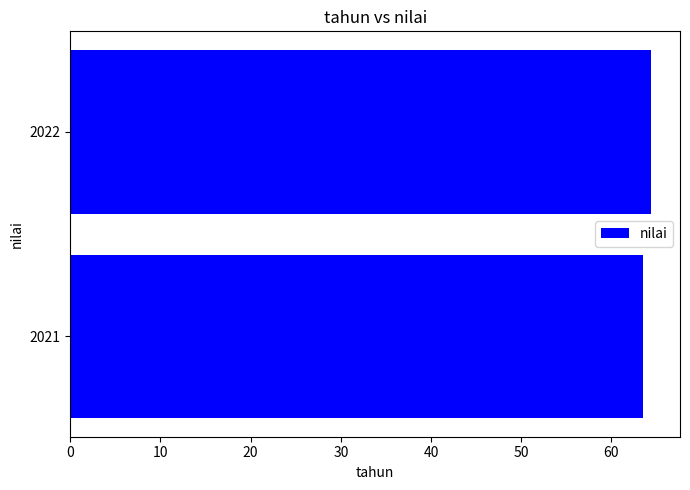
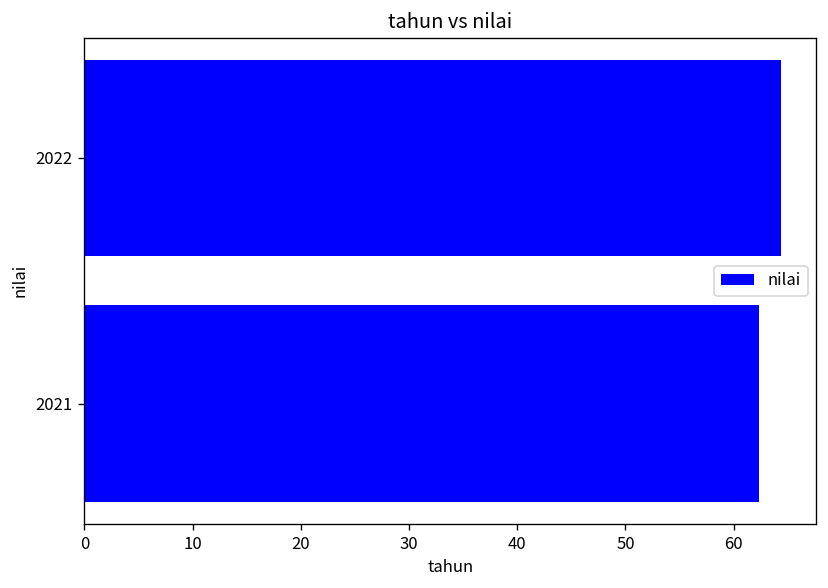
  {
    "2022": 64,
-   "2021": 63
+   "2021": 62
  }
